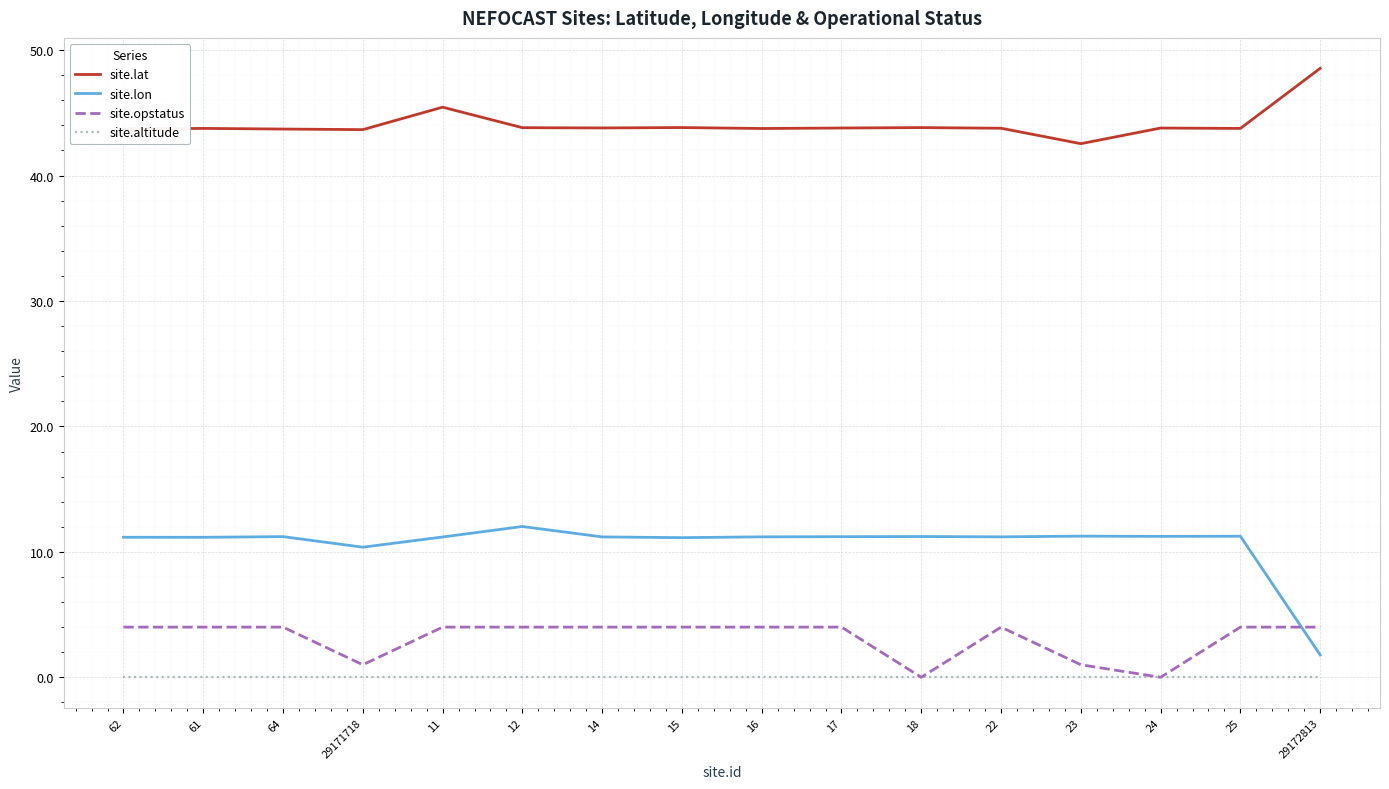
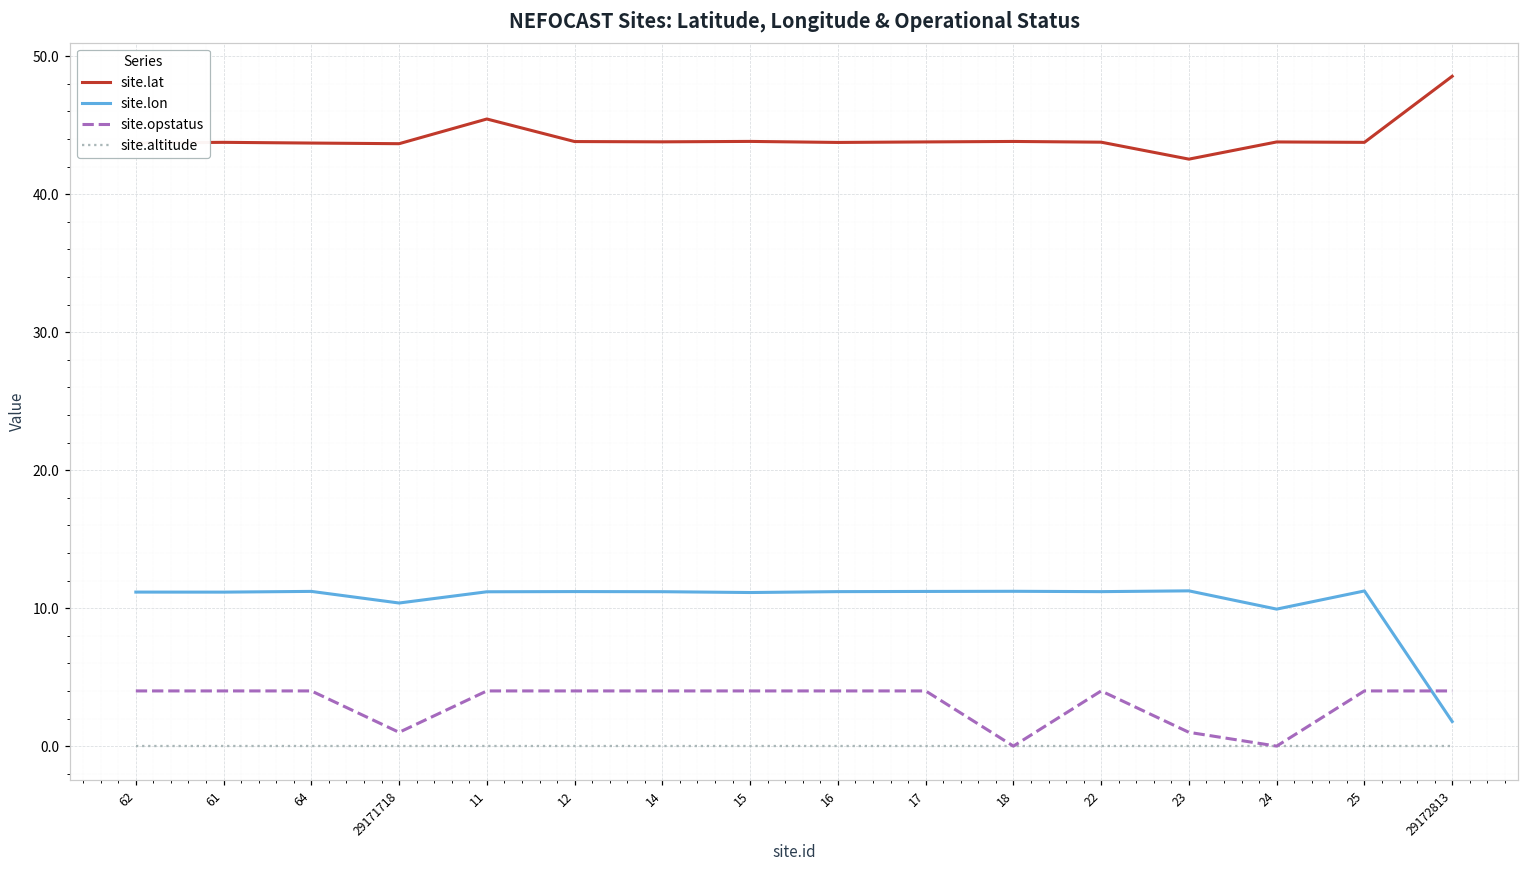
  {
    "site.lat": {
      "61": 43.8,
      "64": 43.7,
      "29171718": 43.7,
      "11": 45.5,
      "12": 43.8,
      "14": 43.8,
      "15": 43.8,
      "16": 43.8,
      "17": 43.8,
      "18": 43.8,
      "22": 43.8,
      "23": 42.5,
      "24": 43.8,
      "25": 43.8,
      "29172813": 48.5
    },
    "site.lon": {
      "62": 11.2,
      "61": 11.2,
      "64": 11.2,
      "29171718": 10.4,
      "11": 11.2,
-     "12": 12.0,
+     "12": 11.2,
      "14": 11.2,
      "15": 11.1,
      "16": 11.2,
      "17": 11.2,
      "18": 11.2,
      "22": 11.2,
      "23": 11.3,
-     "24": 11.2,
+     "24": 9.9,
      "25": 11.2,
      "29172813": 1.8
    },
    "site.opstatus": {
      "62": 4.0,
      "61": 4.0,
      "64": 4.0,
      "29171718": 1.0,
      "11": 4.0,
      "12": 4.0,
      "14": 4.0,
      "15": 4.0,
      "16": 4.0,
      "17": 4.0,
      "22": 4.0,
      "23": 1.0,
      "25": 4.0,
      "29172813": 4.0
    },
    "site.altitude": {
      "62": 0.0,
      "61": 0.0,
      "64": 0.0,
      "29171718": 0.0,
      "11": 0.0,
      "12": 0.0,
      "14": 0.0,
      "15": 0.0,
      "16": 0.0,
      "17": 0.0,
      "22": 0.0,
      "23": 0.0,
      "25": 0.0,
      "29172813": 0.0
    }
  }
